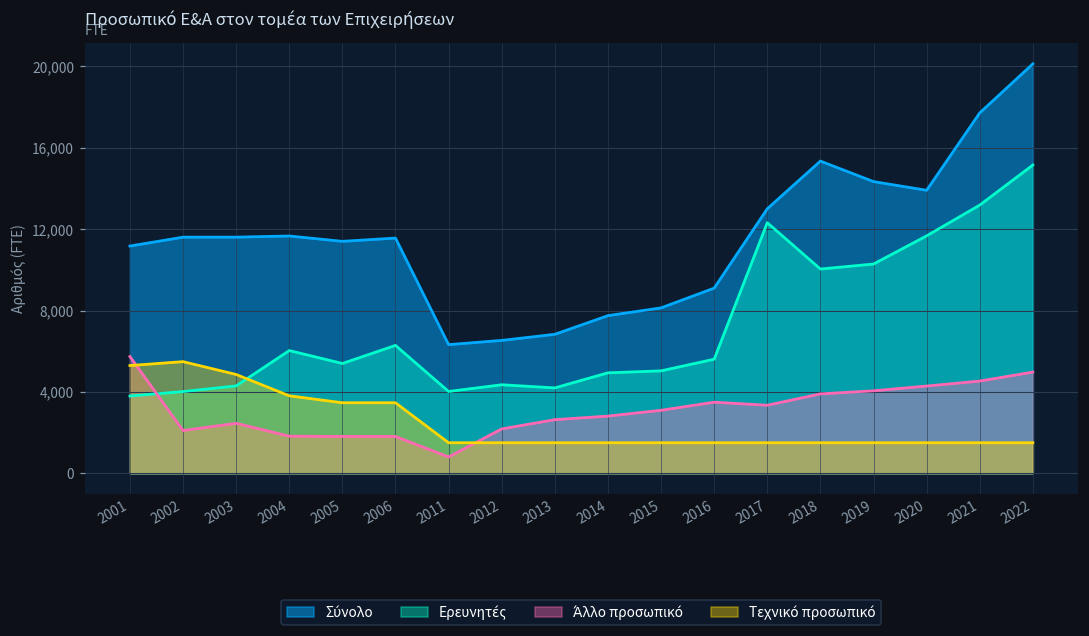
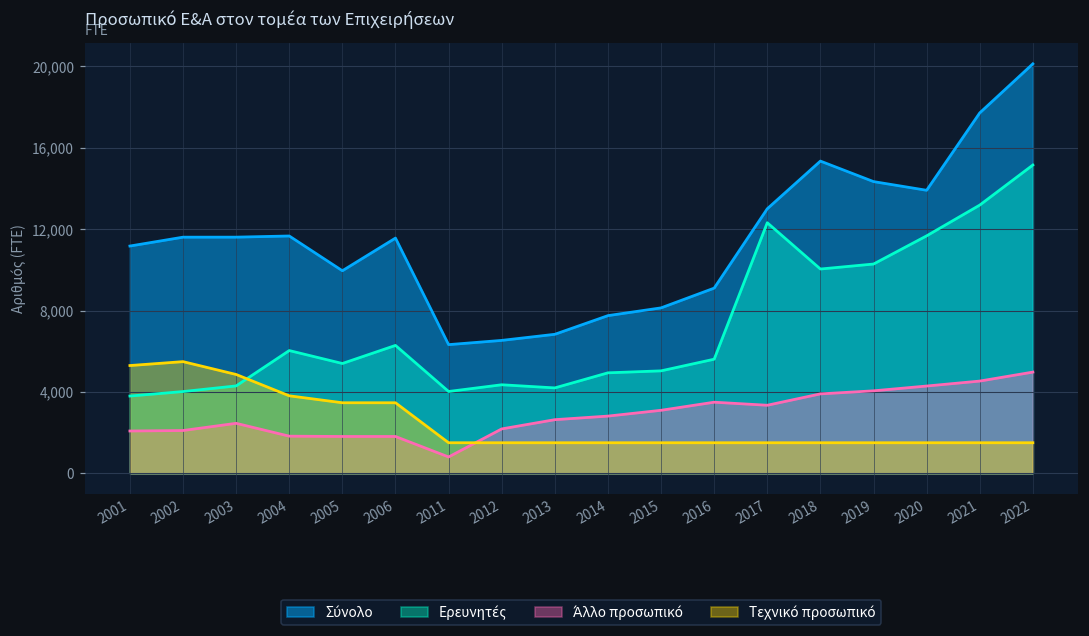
  {
    "Σύνολο": {
      "2001": "11,200",
      "2002": "11,600",
      "2003": "11,600",
      "2004": "11,700",
-     "2005": "11,400",
+     "2005": "10,000",
      "2006": "11,600",
      "2011": "6,300",
      "2012": "6,500",
      "2013": "6,800",
      "2014": "7,800",
      "2015": "8,100",
      "2016": "9,100",
      "2017": "13,000",
      "2018": "15,300",
      "2019": "14,300",
      "2020": "13,900",
      "2021": "17,700",
      "2022": "20,100"
    },
    "Ερευνητές": {
      "2001": "3,800",
      "2002": "4,000",
      "2003": "4,300",
      "2004": "6,000",
      "2005": "5,400",
      "2006": "6,300",
      "2011": "4,000",
      "2012": "4,400",
      "2013": "4,200",
      "2014": "4,900",
      "2015": "5,000",
      "2016": "5,600",
      "2017": "12,300",
      "2018": "10,000",
      "2019": "10,300",
      "2020": "11,700",
      "2021": "13,200",
      "2022": "15,200"
    },
    "Άλλο προσωπικό": {
-     "2001": "5,700",
+     "2001": "2,100",
      "2002": "2,100",
      "2003": "2,500",
      "2004": "1,800",
      "2005": "1,800",
      "2006": "1,800",
      "2011": "800",
      "2012": "2,200",
      "2013": "2,600",
      "2014": "2,800",
      "2015": "3,100",
      "2016": "3,500",
      "2017": "3,300",
      "2018": "3,900",
      "2019": "4,100",
      "2020": "4,300",
      "2021": "4,500",
      "2022": "5,000"
    },
    "Τεχνικό προσωπικό": {
      "2001": "5,300",
      "2002": "5,500",
      "2003": "4,900",
      "2004": "3,800",
      "2005": "3,500",
      "2006": "3,500",
      "2011": "1,500",
      "2012": "1,500",
      "2013": "1,500",
      "2014": "1,500",
      "2015": "1,500",
      "2016": "1,500",
      "2017": "1,500",
      "2018": "1,500",
      "2019": "1,500",
      "2020": "1,500",
      "2021": "1,500",
      "2022": "1,500"
    }
  }
